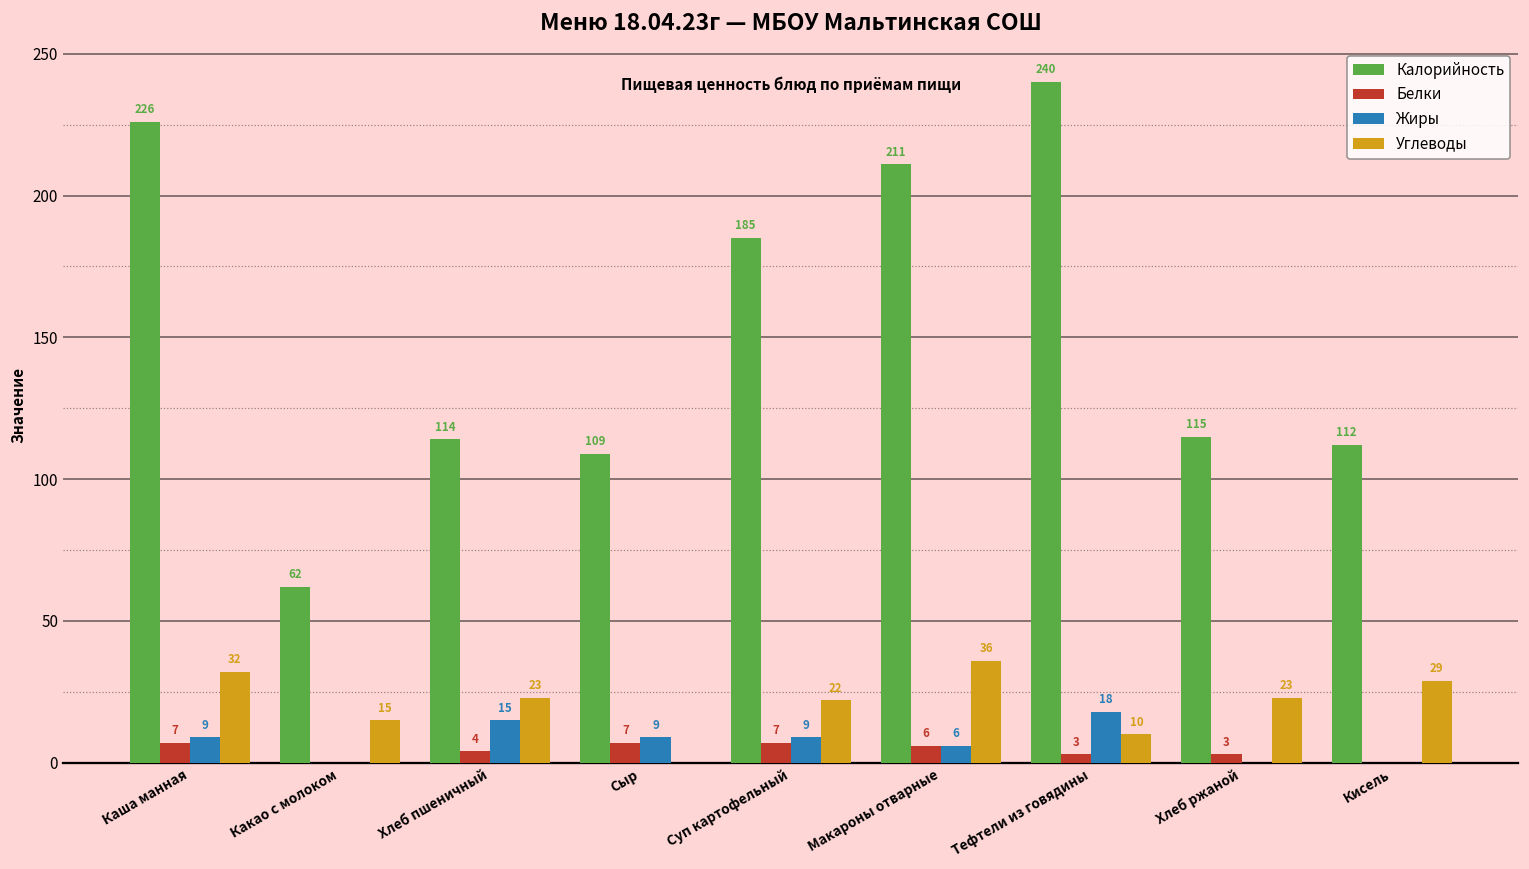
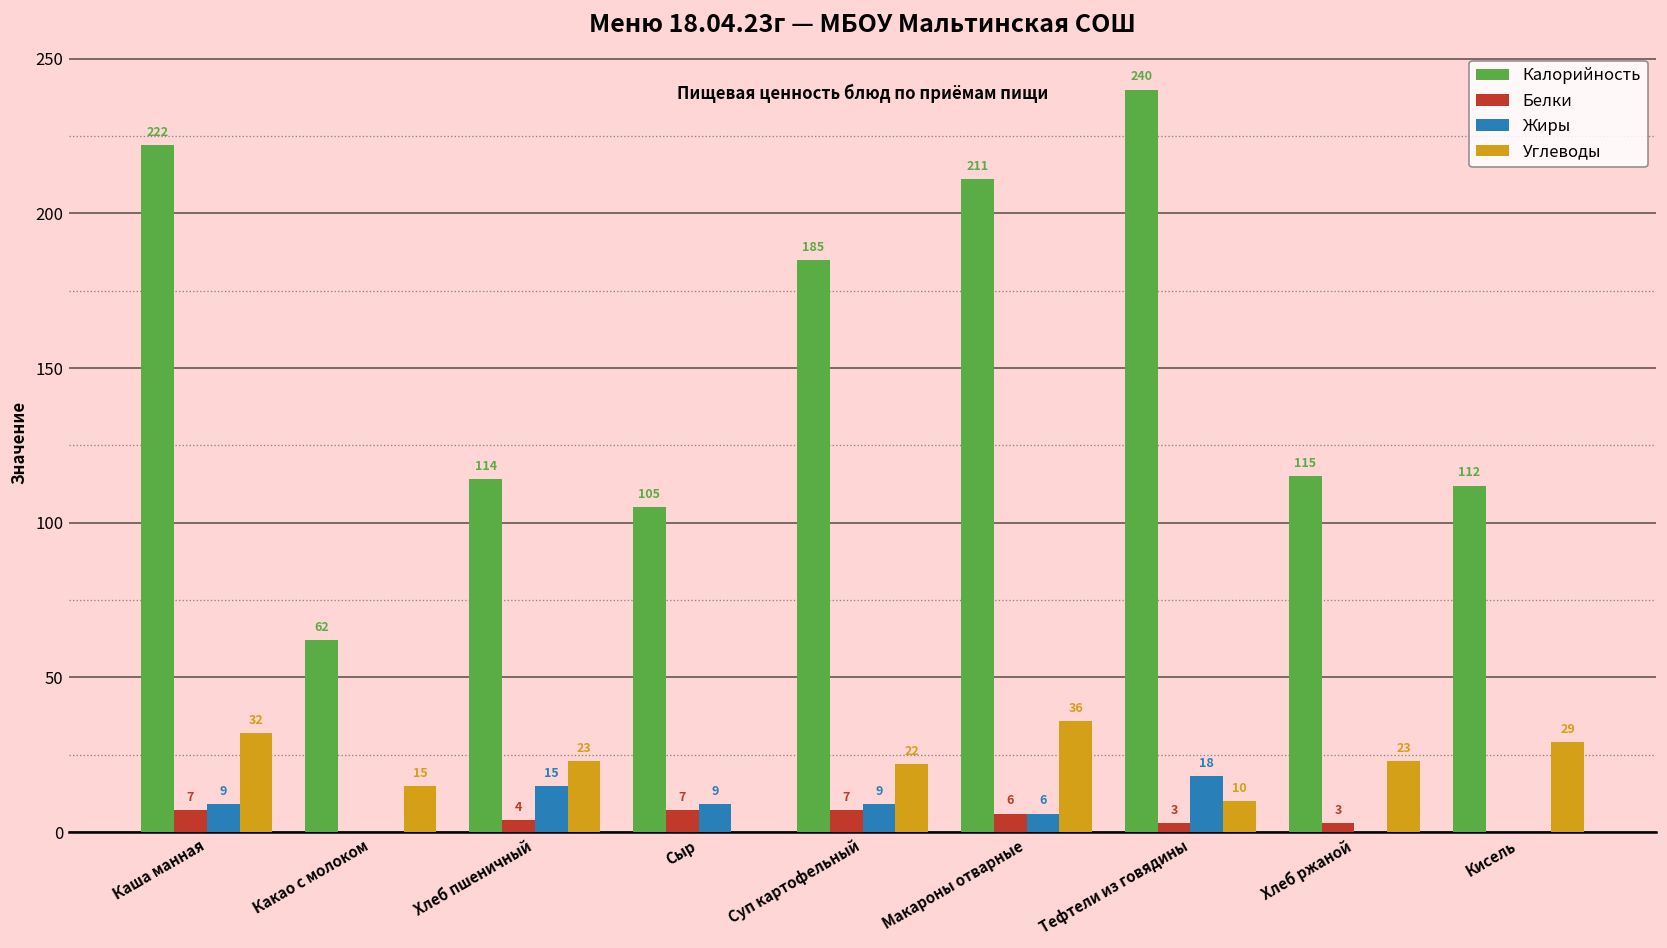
  {
    "Калорийность": {
-     "Каша манная": 226,
+     "Каша манная": 222,
      "Какао с молоком": 62,
      "Хлеб пшеничный": 114,
-     "Сыр": 109,
+     "Сыр": 105,
      "Суп картофельный": 185,
      "Макароны отварные": 211,
      "Тефтели из говядины": 240,
      "Хлеб ржаной": 115,
      "Кисель": 112
    },
    "Белки": {
      "Каша манная": 7,
      "Хлеб пшеничный": 4,
      "Сыр": 7,
      "Суп картофельный": 7,
      "Макароны отварные": 6,
      "Тефтели из говядины": 3,
      "Хлеб ржаной": 3
    },
    "Жиры": {
      "Каша манная": 9,
      "Хлеб пшеничный": 15,
      "Сыр": 9,
      "Суп картофельный": 9,
      "Макароны отварные": 6,
      "Тефтели из говядины": 18
    },
    "Углеводы": {
      "Каша манная": 32,
      "Какао с молоком": 15,
      "Хлеб пшеничный": 23,
      "Суп картофельный": 22,
      "Макароны отварные": 36,
      "Тефтели из говядины": 10,
      "Хлеб ржаной": 23,
      "Кисель": 29
    }
  }
